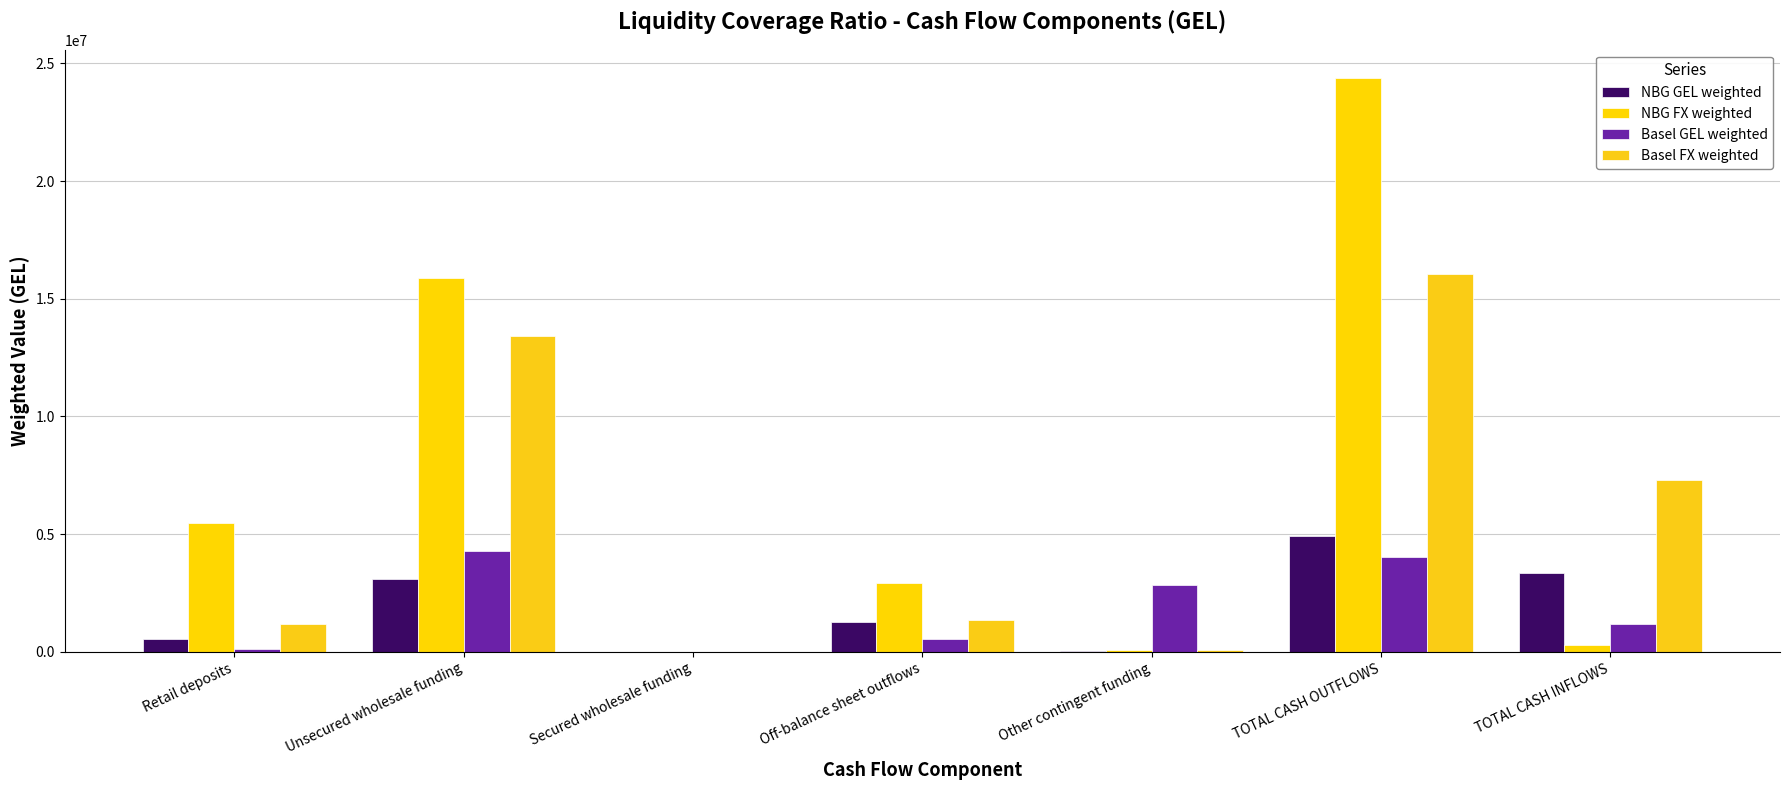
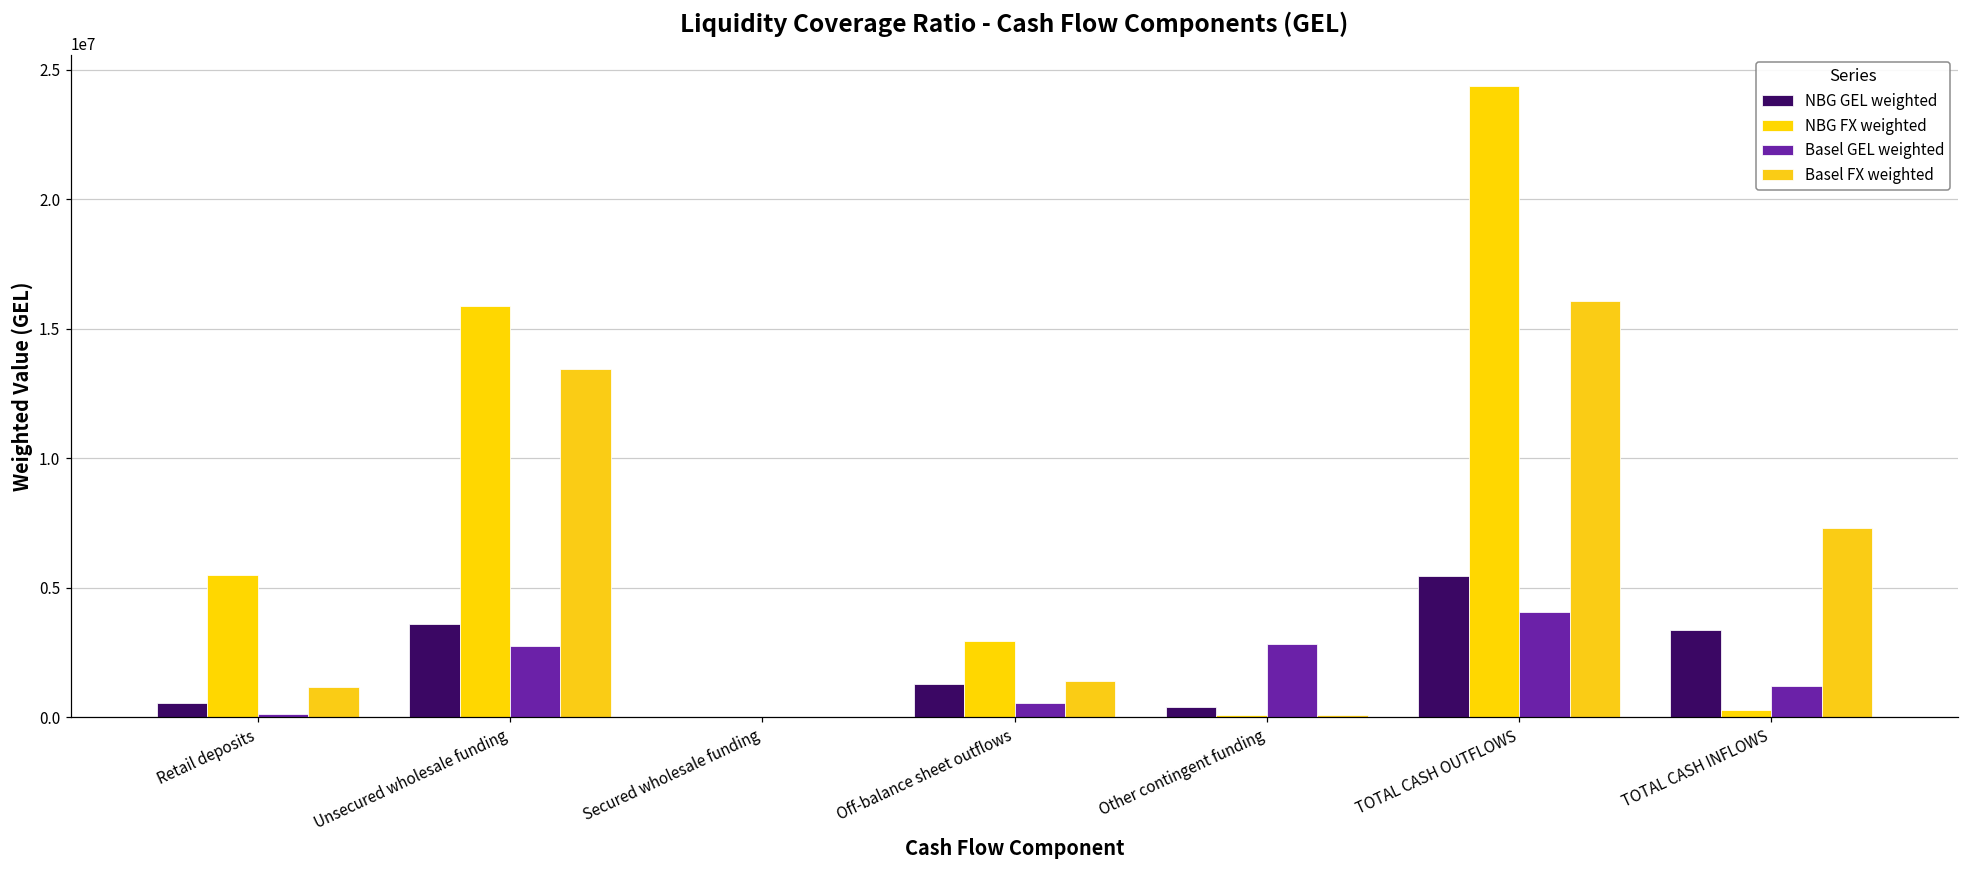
  {
    "NBG GEL weighted": {
      "Retail deposits": 600000,
-     "Unsecured wholesale funding": 3100000,
+     "Unsecured wholesale funding": 3600000,
      "Secured wholesale funding": 0,
      "Off-balance sheet outflows": 1300000,
-     "Other contingent funding": 0,
-     "TOTAL CASH OUTFLOWS": 4900000,
+     "Other contingent funding": 400000,
+     "TOTAL CASH OUTFLOWS": 5500000,
      "TOTAL CASH INFLOWS": 3400000
    },
    "Basel GEL weighted": {
      "Retail deposits": 100000,
-     "Unsecured wholesale funding": 4300000,
+     "Unsecured wholesale funding": 2700000,
      "Secured wholesale funding": 0,
      "Off-balance sheet outflows": 600000,
      "Other contingent funding": 2800000,
      "TOTAL CASH OUTFLOWS": 4000000,
      "TOTAL CASH INFLOWS": 1200000
    }
  }
